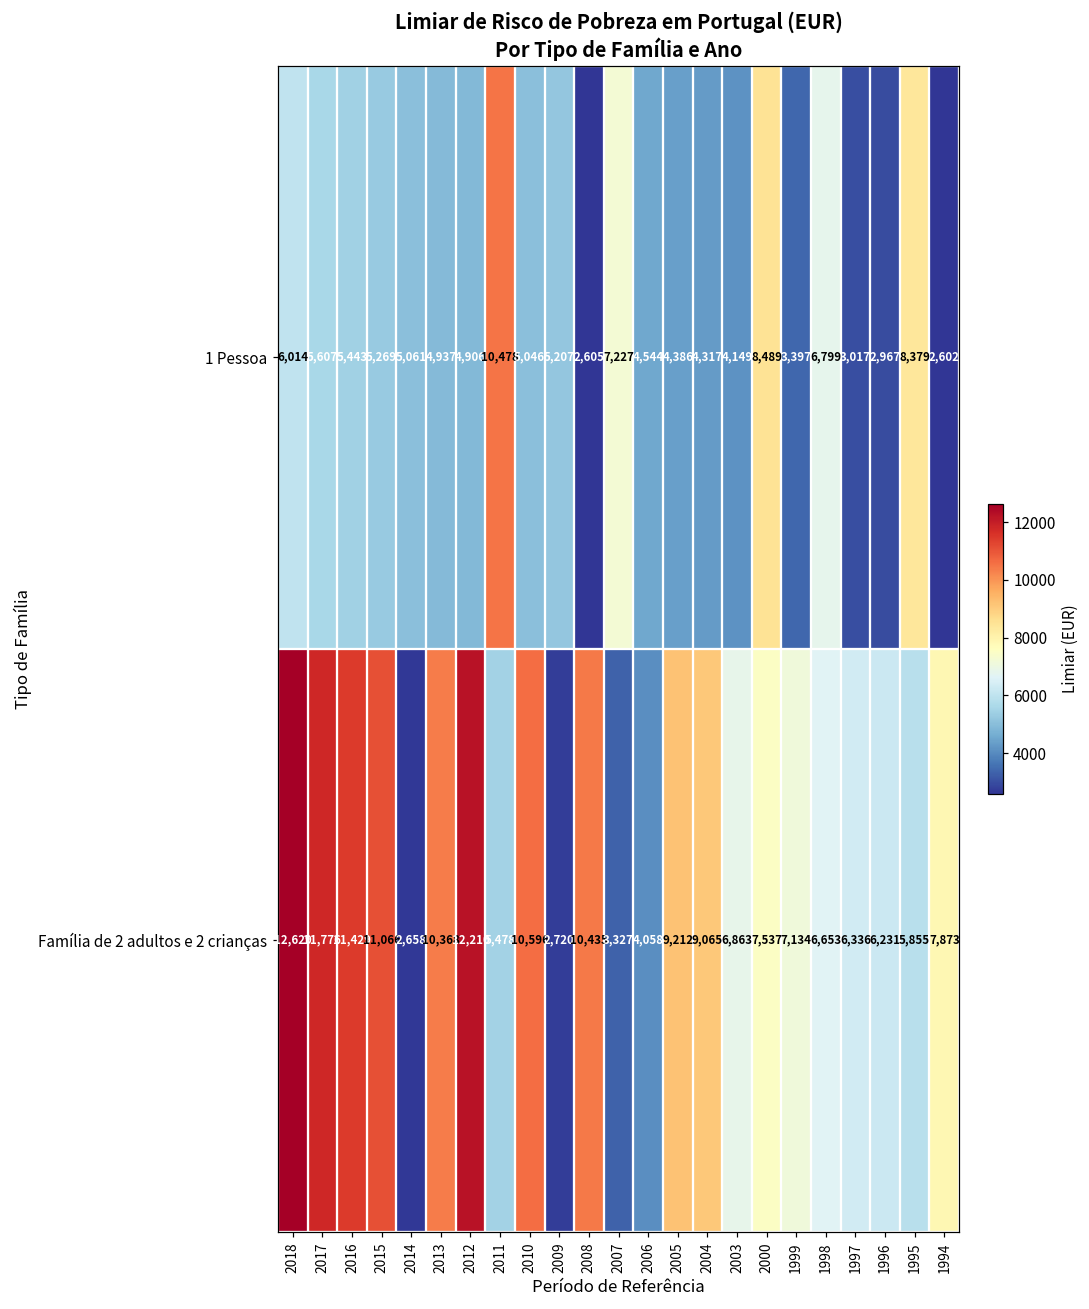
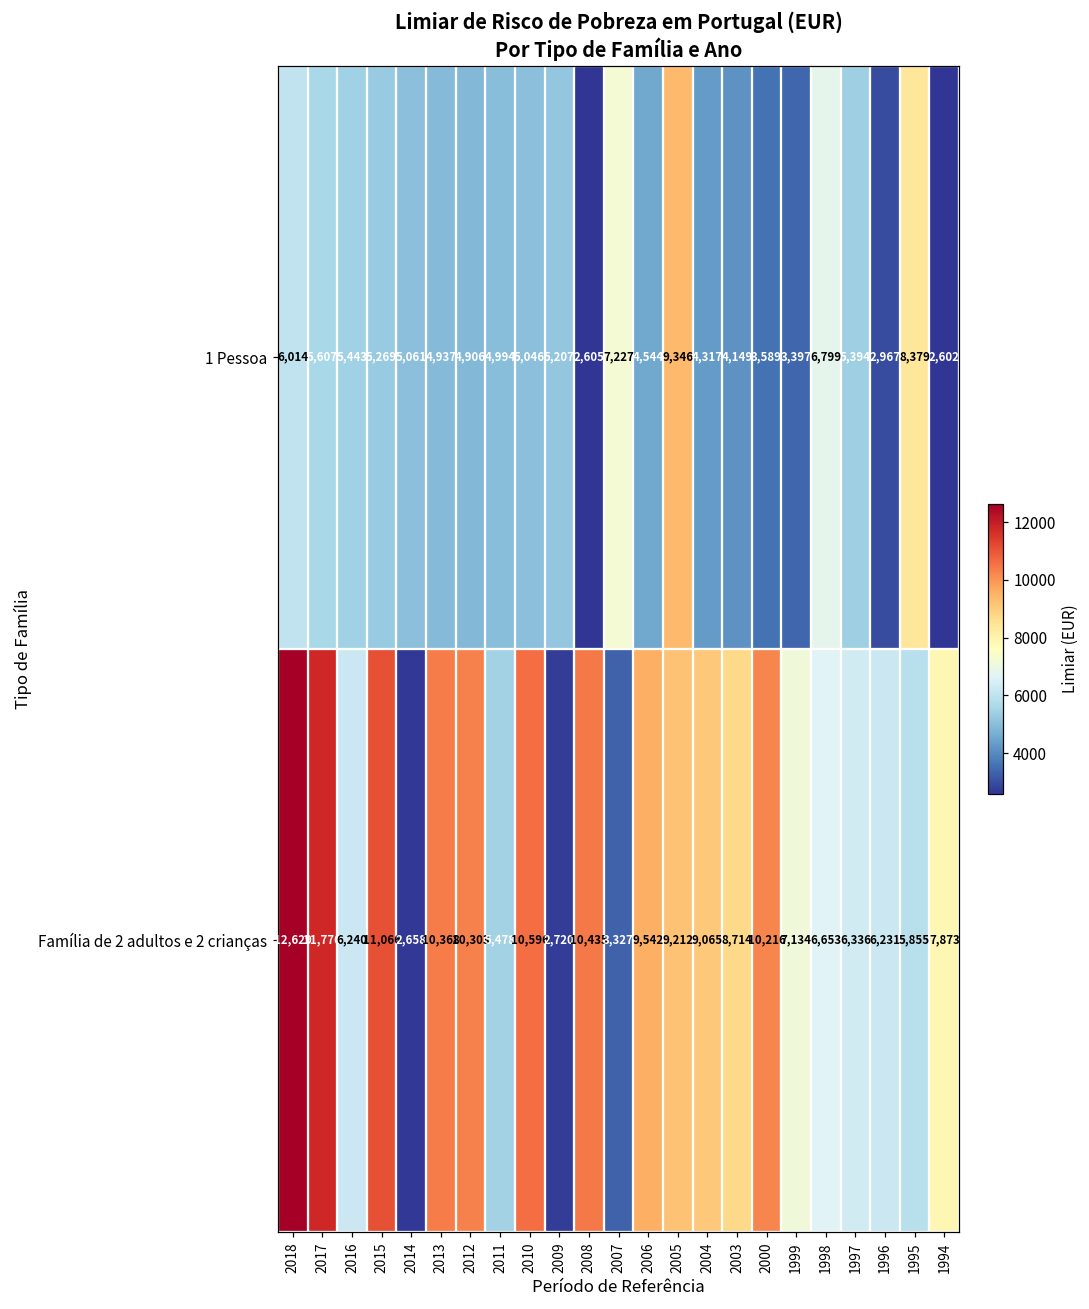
  {
    "1 Pessoa": {
      "2018": "6,014",
      "2017": "5,607",
      "2016": "5,443",
      "2015": "5,269",
      "2014": "5,061",
      "2013": "4,937",
      "2012": "4,906",
-     "2011": "10,478",
+     "2011": "4,994",
      "2010": "5,046",
      "2009": "5,207",
      "2008": "2,605",
      "2007": "7,227",
      "2006": "4,544",
-     "2005": "4,386",
+     "2005": "9,346",
      "2004": "4,317",
      "2003": "4,149",
-     "2000": "8,489",
+     "2000": "3,589",
      "1999": "3,397",
      "1998": "6,799",
-     "1997": "3,017",
+     "1997": "5,394",
      "1996": "2,967",
      "1995": "8,379",
      "1994": "2,602"
    },
    "Família de 2 adultos e 2 crianças": {
-     "2016": "11,429",
+     "2016": "6,240",
      "2014": "2,658",
-     "2012": "12,210",
+     "2012": "10,303",
      "2010": "10,596",
      "2008": "10,435",
      "2007": "3,327",
-     "2006": "4,058",
+     "2006": "9,542",
      "2005": "9,212",
      "2004": "9,065",
-     "2003": "6,863",
-     "2000": "7,537",
+     "2003": "8,714",
+     "2000": "10,216",
      "1999": "7,134",
      "1998": "6,653",
      "1997": "6,336",
      "1996": "6,231",
      "1995": "5,855",
      "1994": "7,873"
    }
  }
